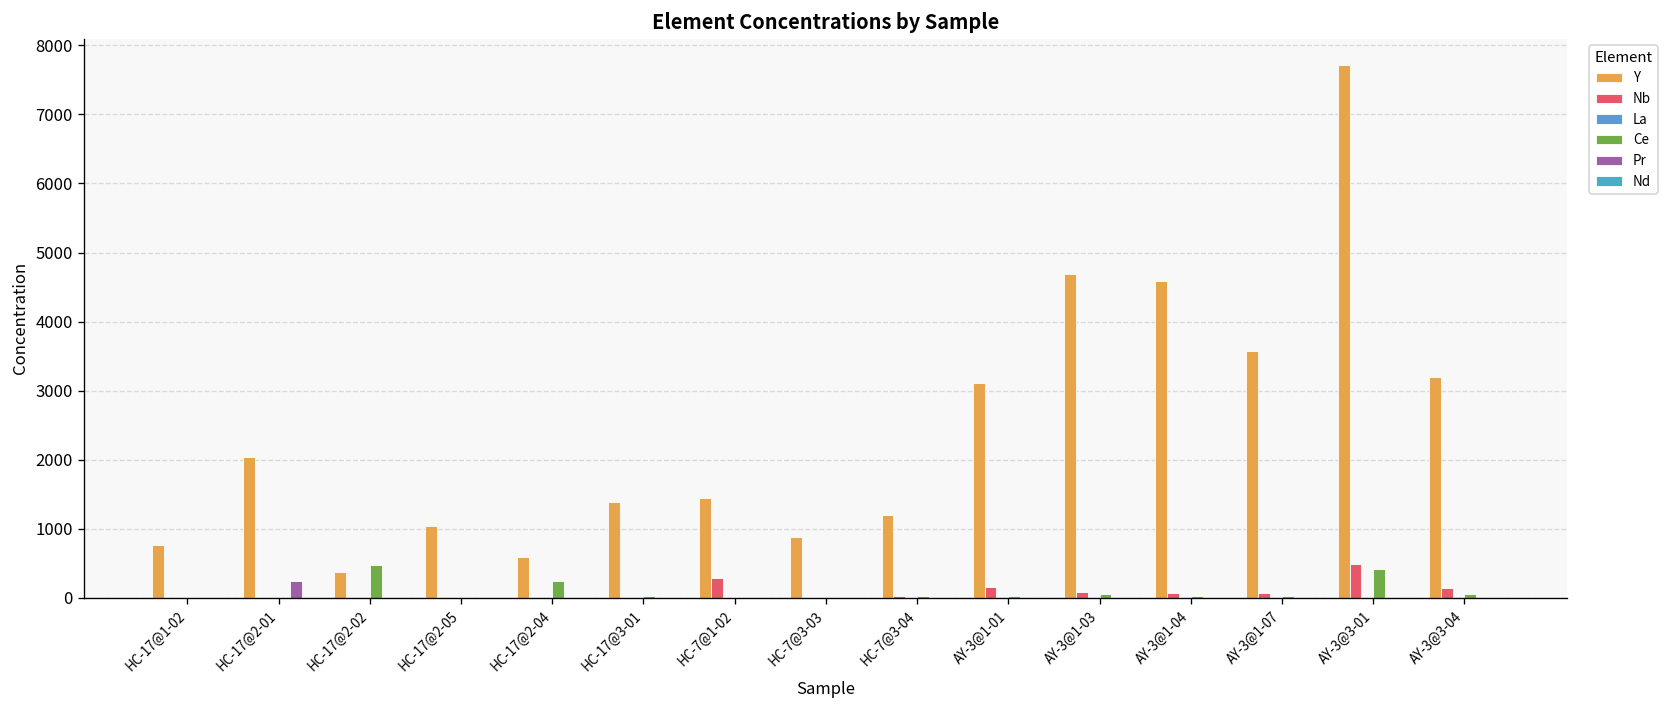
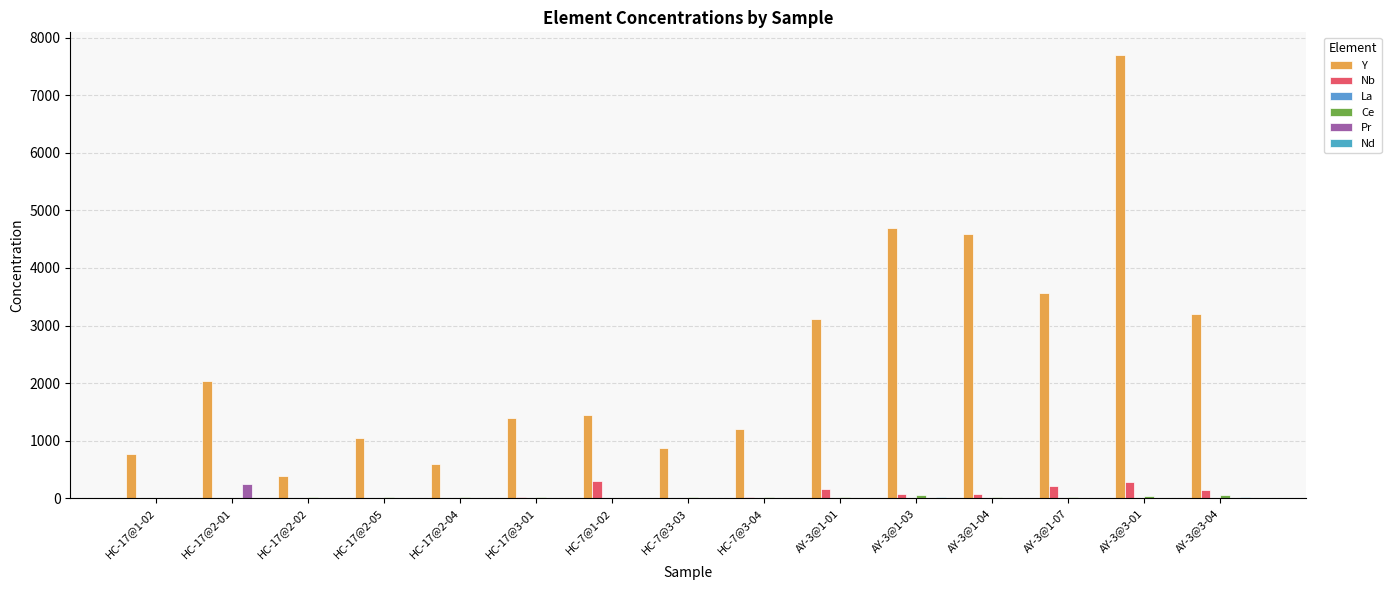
  {
    "Y": {
      "HC-17@1-02": 800,
      "HC-17@2-01": 2000,
      "HC-17@2-02": 400,
      "HC-17@2-05": 1000,
      "HC-17@2-04": 600,
      "HC-17@3-01": 1400,
      "HC-7@1-02": 1500,
      "HC-7@3-03": 900,
      "HC-7@3-04": 1200,
      "AY-3@1-01": 3100,
      "AY-3@1-03": 4700,
      "AY-3@1-04": 4600,
      "AY-3@1-07": 3600,
      "AY-3@3-01": 7700,
      "AY-3@3-04": 3200
    },
    "Nb": {
      "HC-7@1-02": 300,
      "AY-3@1-01": 200,
      "AY-3@1-03": 100,
      "AY-3@1-04": 100,
-     "AY-3@1-07": 100,
-     "AY-3@3-01": 500,
+     "AY-3@1-07": 200,
+     "AY-3@3-01": 300,
      "AY-3@3-04": 100
    },
    "Ce": {
-     "HC-17@2-02": 500,
-     "HC-17@2-04": 200,
+     "HC-17@2-02": 0,
+     "HC-17@2-04": 0,
      "AY-3@1-03": 100,
-     "AY-3@3-01": 400,
+     "AY-3@3-01": 0,
      "AY-3@3-04": 100
    },
    "Pr": {
      "HC-17@2-01": 200
    }
  }
